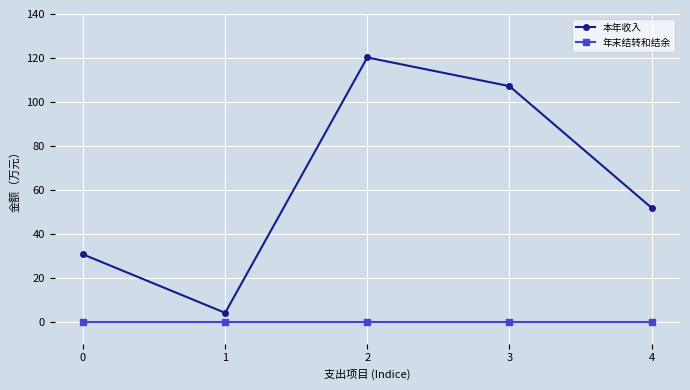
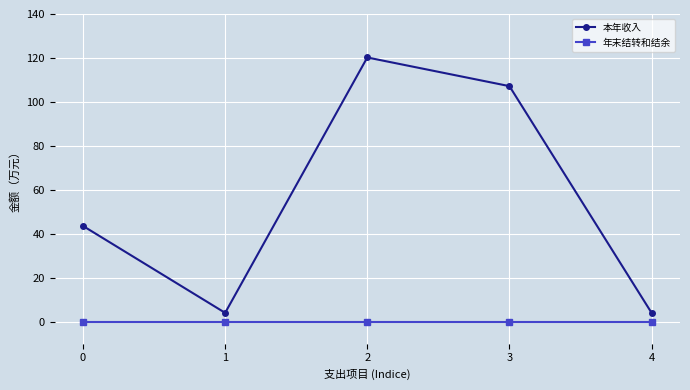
  {
    "本年收入": {
-     "0": 31,
+     "0": 44,
      "1": 4,
      "2": 120,
      "3": 107,
-     "4": 52
+     "4": 4
    },
    "年末结转和结余": {
      "0": 0,
      "1": 0,
      "2": 0,
      "3": 0,
      "4": 0
    }
  }
